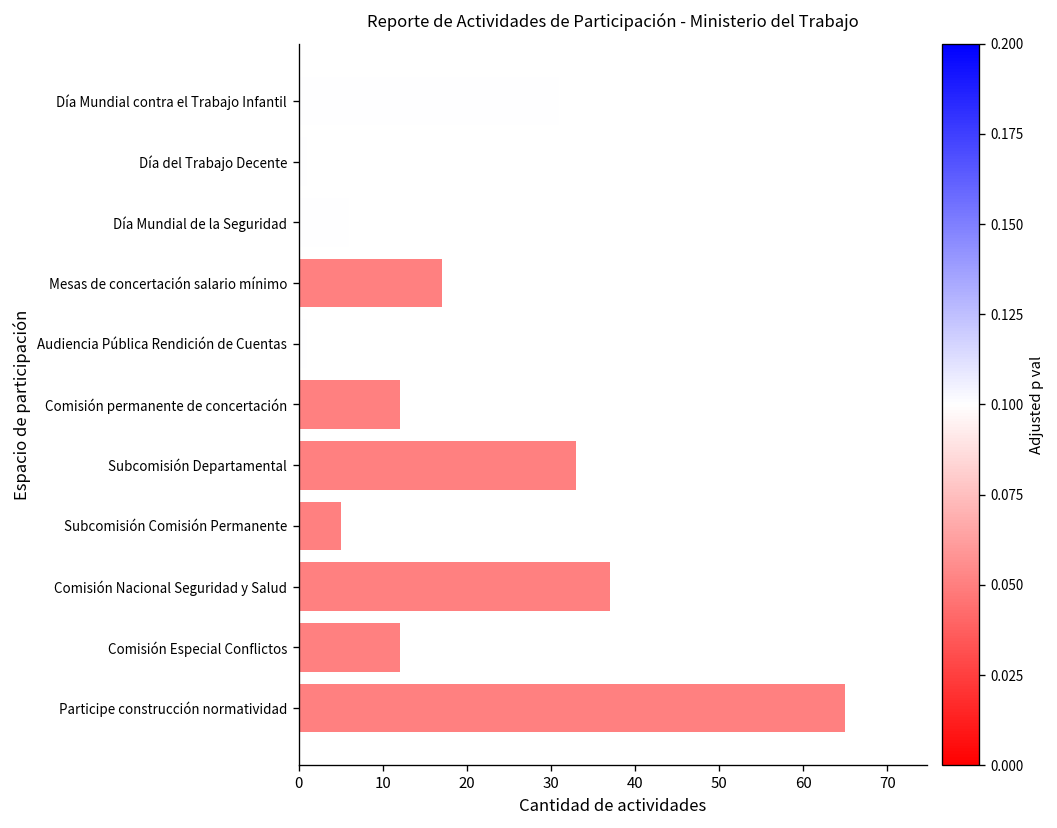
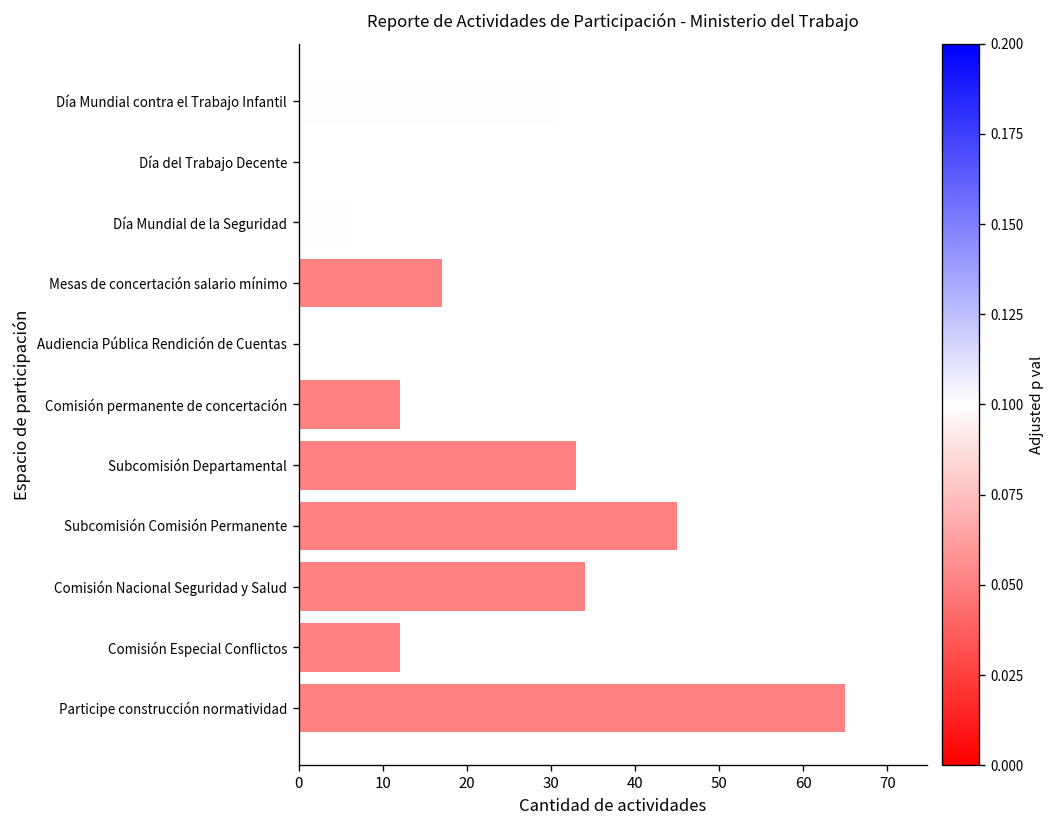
  {
    "Día Mundial contra el Trabajo Infantil": 31,
    "Día del Trabajo Decente": 1,
    "Día Mundial de la Seguridad": 6,
    "Mesas de concertación salario mínimo": 17,
    "Audiencia Pública Rendición de Cuentas": 1,
    "Comisión permanente de concertación": 12,
    "Subcomisión Departamental": 33,
-   "Subcomisión Comisión Permanente": 5,
-   "Comisión Nacional Seguridad y Salud": 37,
+   "Subcomisión Comisión Permanente": 45,
+   "Comisión Nacional Seguridad y Salud": 34,
    "Comisión Especial Conflictos": 12,
    "Participe construcción normatividad": 65
  }
